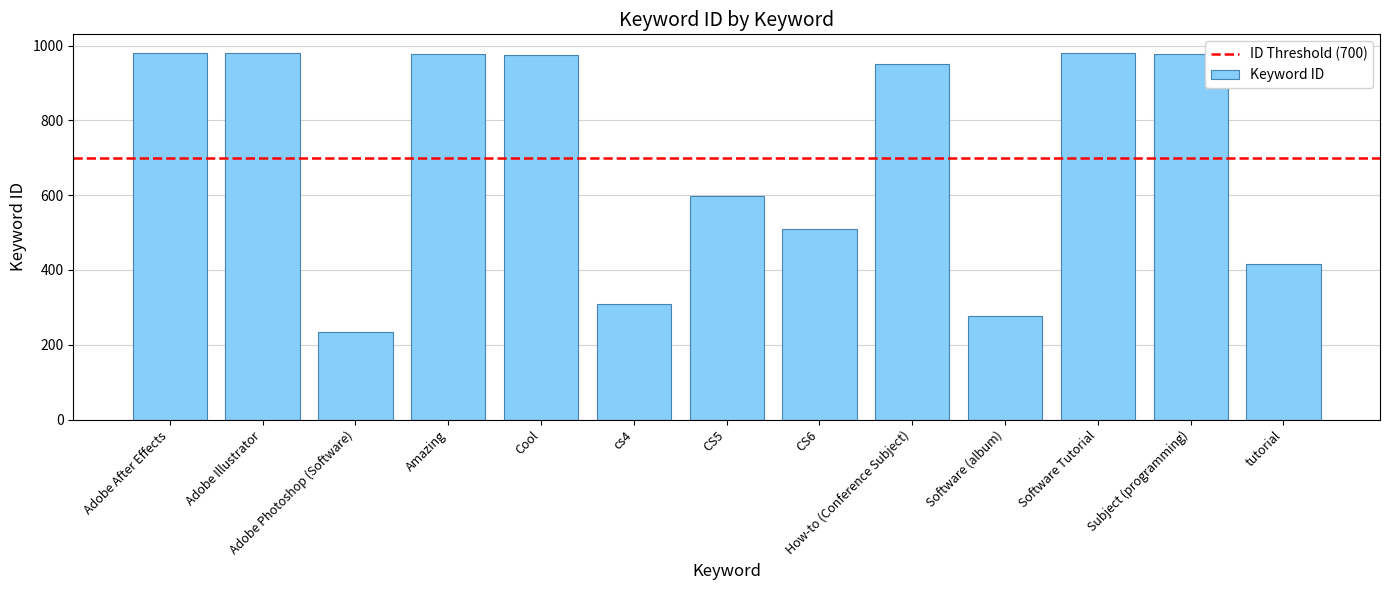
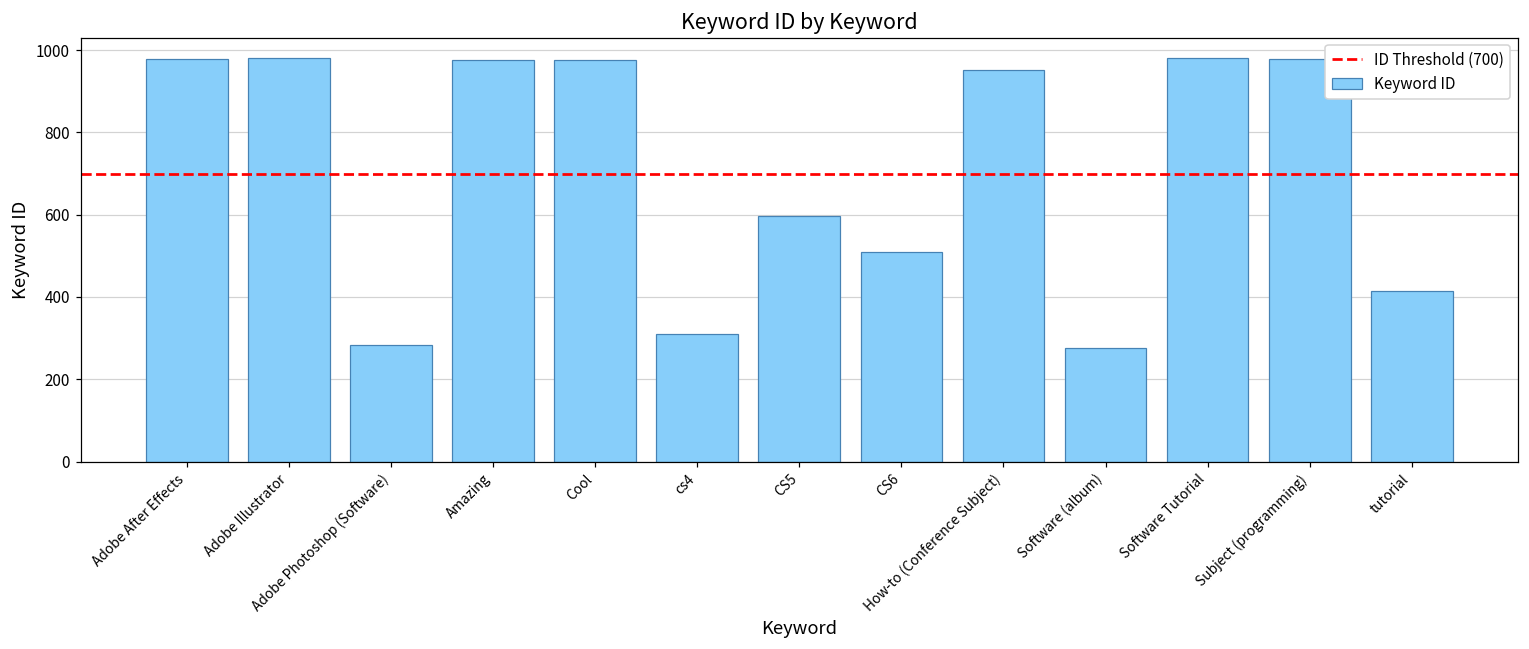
  {
    "Adobe After Effects": 980,
    "Adobe Illustrator": 980,
-   "Adobe Photoshop (Software)": 230,
+   "Adobe Photoshop (Software)": 280,
    "Amazing": 980,
    "Cool": 980,
    "cs4": 310,
    "CS5": 600,
    "CS6": 510,
    "How-to (Conference Subject)": 950,
    "Software (album)": 280,
    "Software Tutorial": 980,
    "Subject (programming)": 980,
    "tutorial": 420
  }
